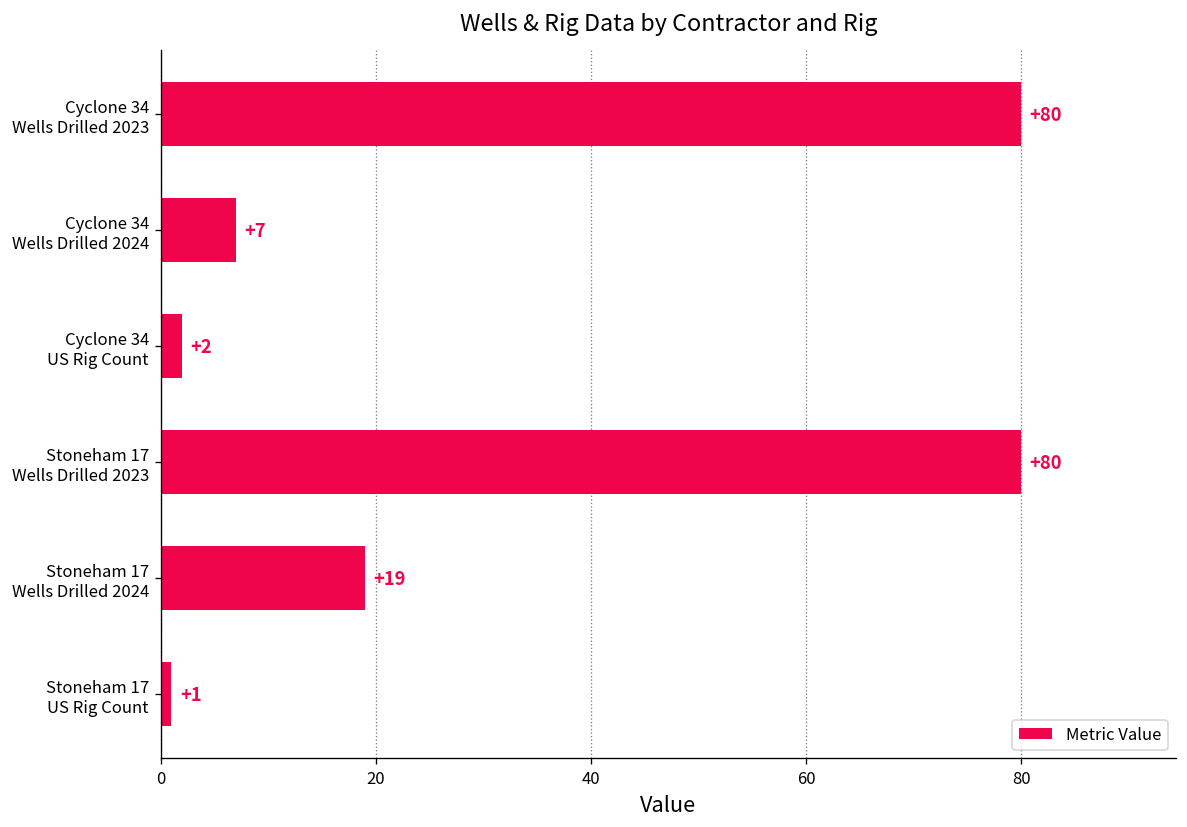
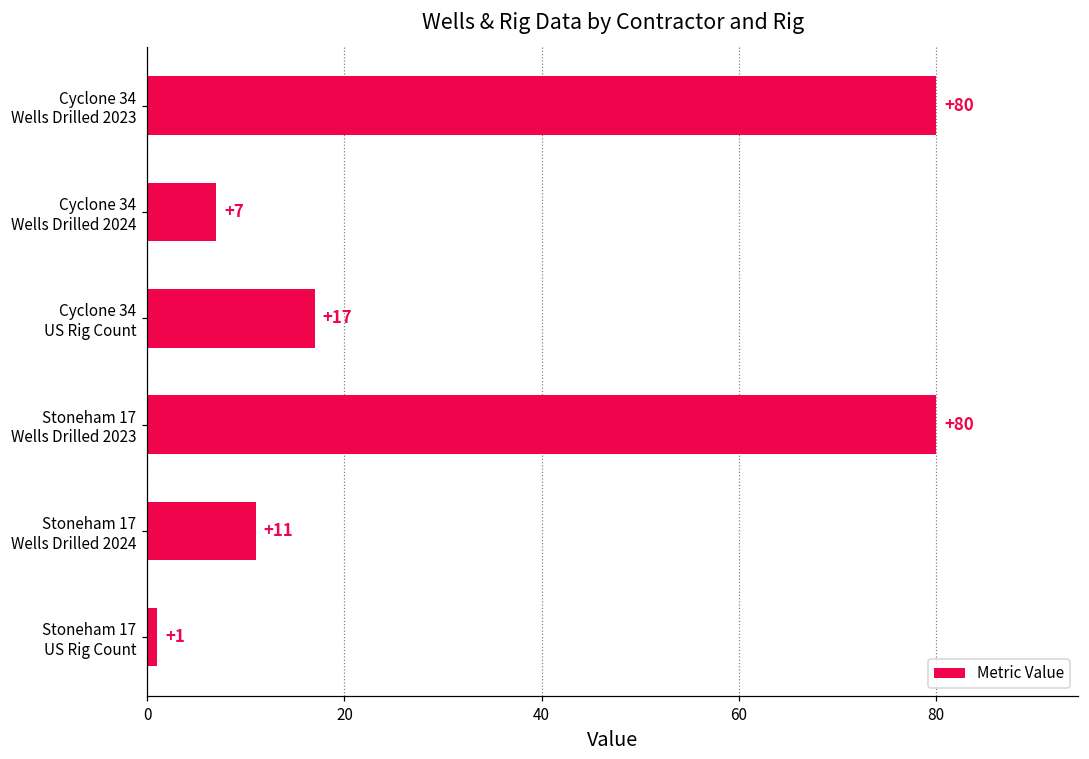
  {
    "Cyclone 34 Wells Drilled 2023": "+80",
    "Cyclone 34 Wells Drilled 2024": "+7",
-   "Cyclone 34 US Rig Count": "+2",
+   "Cyclone 34 US Rig Count": "+17",
    "Stoneham 17 Wells Drilled 2023": "+80",
-   "Stoneham 17 Wells Drilled 2024": "+19",
+   "Stoneham 17 Wells Drilled 2024": "+11",
    "Stoneham 17 US Rig Count": "+1"
  }
